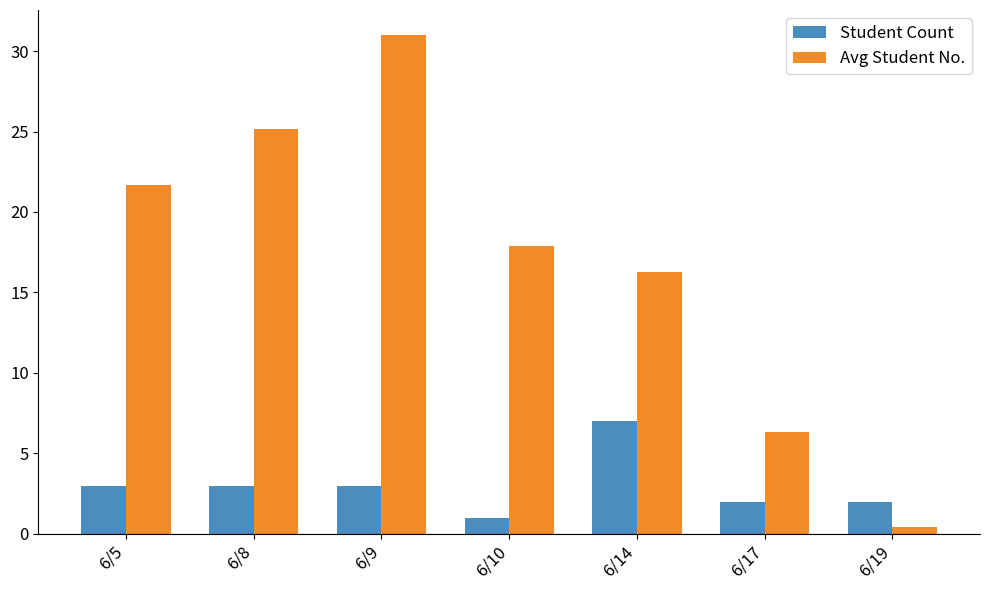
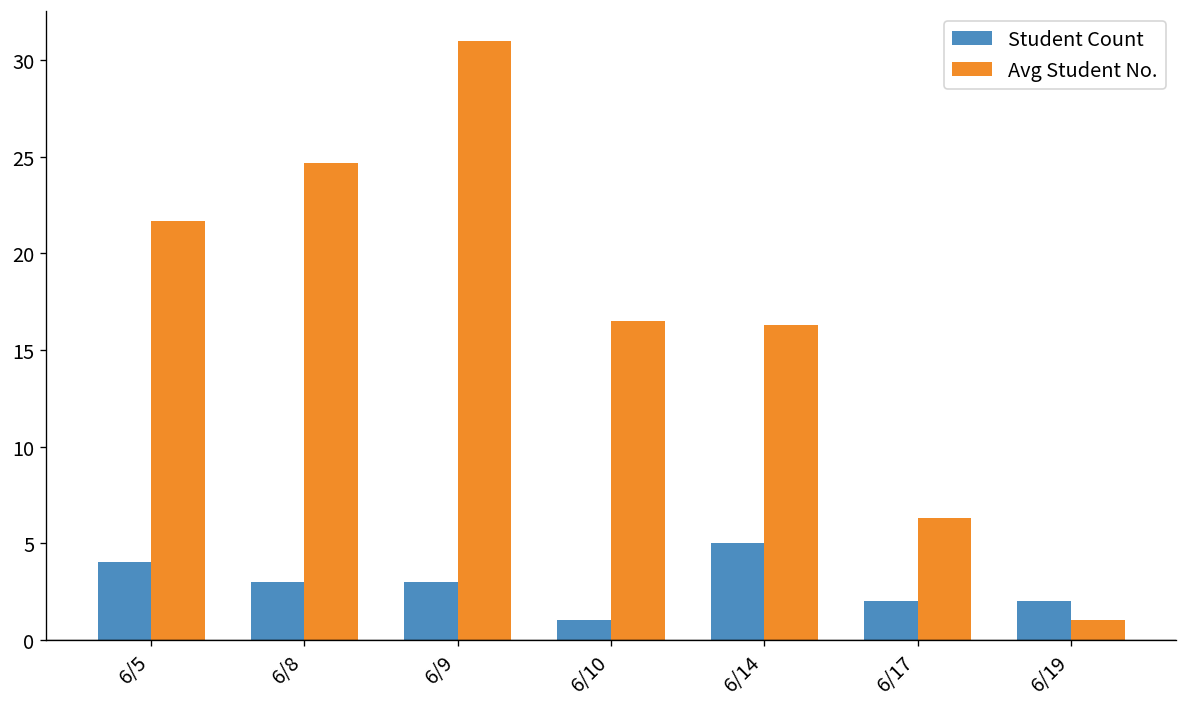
  {
    "Student Count": {
-     "6/5": 3,
+     "6/5": 4,
      "6/8": 3,
      "6/9": 3,
      "6/10": 1,
-     "6/14": 7,
+     "6/14": 5,
      "6/17": 2,
      "6/19": 2
    },
    "Avg Student No.": {
      "6/5": 21.7,
-     "6/8": 25.2,
+     "6/8": 24.7,
      "6/9": 31.0,
-     "6/10": 17.9,
+     "6/10": 16.5,
      "6/14": 16.3,
      "6/17": 6.3,
-     "6/19": 0.4
+     "6/19": 1.0
    }
  }
